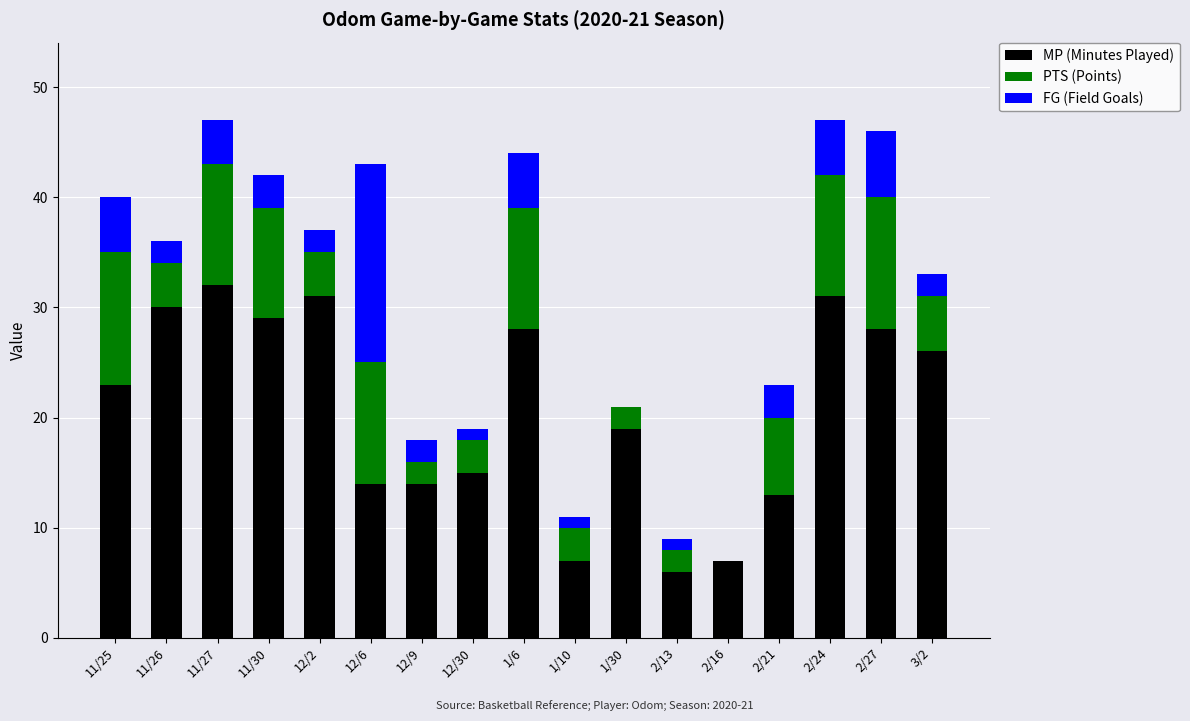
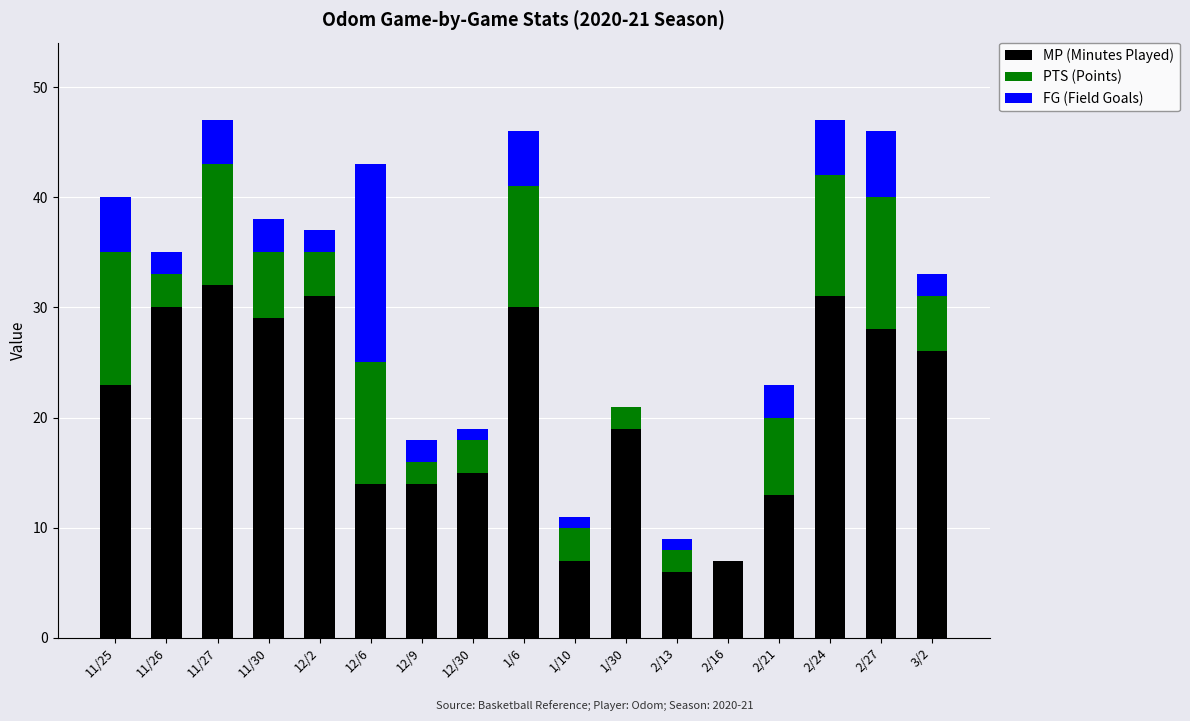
  {
    "MP (Minutes Played)": {
      "11/25": 23,
      "11/26": 30,
      "11/27": 32,
      "11/30": 29,
      "12/2": 31,
      "12/6": 14,
      "12/9": 14,
      "12/30": 15,
-     "1/6": 28,
+     "1/6": 30,
      "1/10": 7,
      "1/30": 19,
      "2/13": 6,
      "2/16": 7,
      "2/21": 13,
      "2/24": 31,
      "2/27": 28,
      "3/2": 26
    },
    "PTS (Points)": {
      "11/25": 12,
-     "11/26": 4,
+     "11/26": 3,
      "11/27": 11,
-     "11/30": 10,
+     "11/30": 6,
      "12/2": 4,
      "12/6": 11,
      "12/9": 2,
      "12/30": 3,
      "1/6": 11,
      "1/10": 3,
      "1/30": 2,
      "2/13": 2,
      "2/16": 0,
      "2/21": 7,
      "2/24": 11,
      "2/27": 12,
      "3/2": 5
    },
    "FG (Field Goals)": {
      "11/25": 5,
      "11/26": 2,
      "11/27": 4,
      "11/30": 3,
      "12/2": 2,
      "12/6": 18,
      "12/9": 2,
      "12/30": 1,
      "1/6": 5,
      "1/10": 1,
      "1/30": 0,
      "2/13": 1,
      "2/16": 0,
      "2/21": 3,
      "2/24": 5,
      "2/27": 6,
      "3/2": 2
    }
  }
